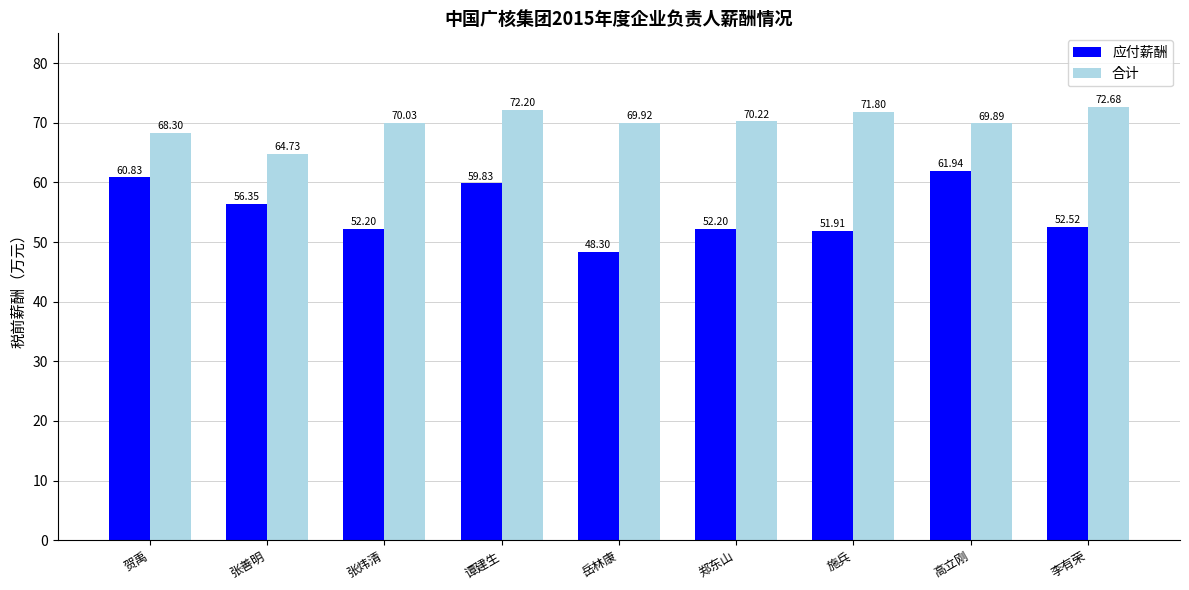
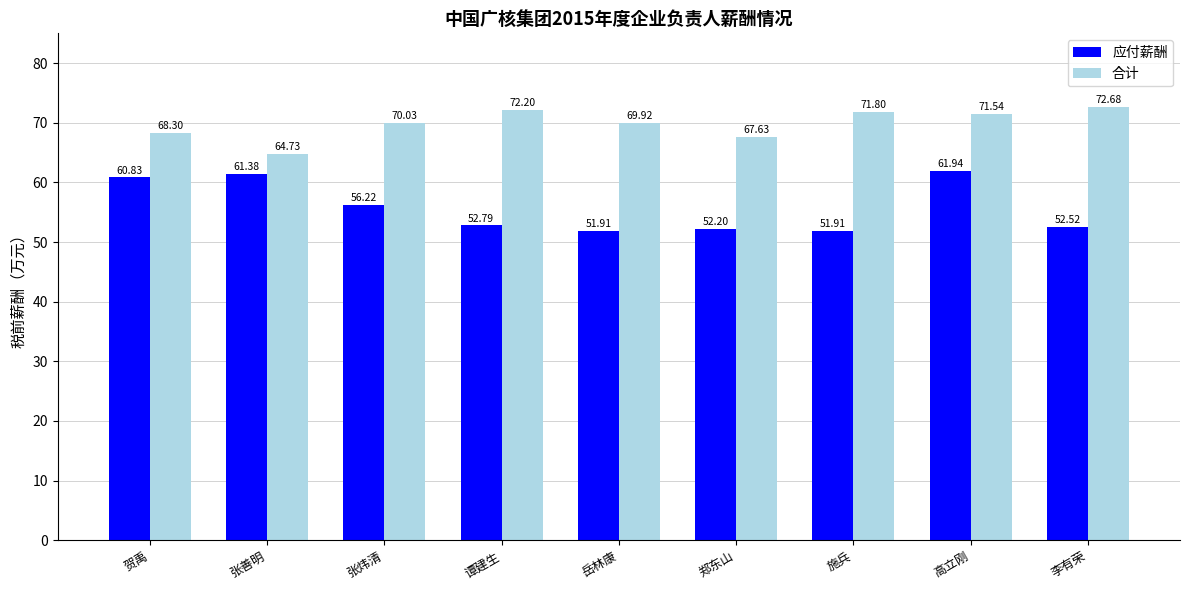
  {
    "应付薪酬": {
      "贺禹": 60.83,
-     "张善明": 56.35,
-     "张炜清": 52.20,
-     "谭建生": 59.83,
-     "岳林康": 48.30,
+     "张善明": 61.38,
+     "张炜清": 56.22,
+     "谭建生": 52.79,
+     "岳林康": 51.91,
      "郑东山": 52.20,
      "施兵": 51.91,
      "高立刚": 61.94,
      "李有荣": 52.52
    },
    "合计": {
      "贺禹": 68.30,
      "张善明": 64.73,
      "张炜清": 70.03,
      "谭建生": 72.20,
      "岳林康": 69.92,
-     "郑东山": 70.22,
+     "郑东山": 67.63,
      "施兵": 71.80,
-     "高立刚": 69.89,
+     "高立刚": 71.54,
      "李有荣": 72.68
    }
  }
